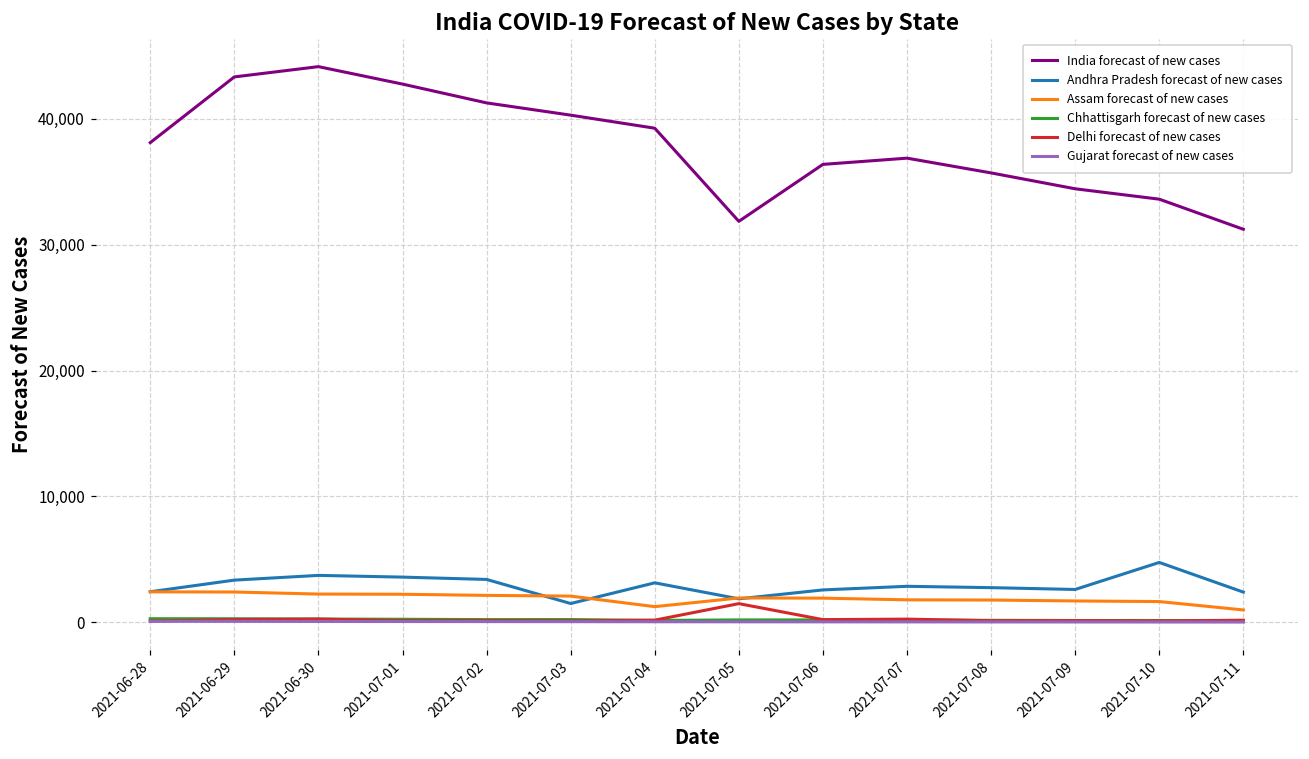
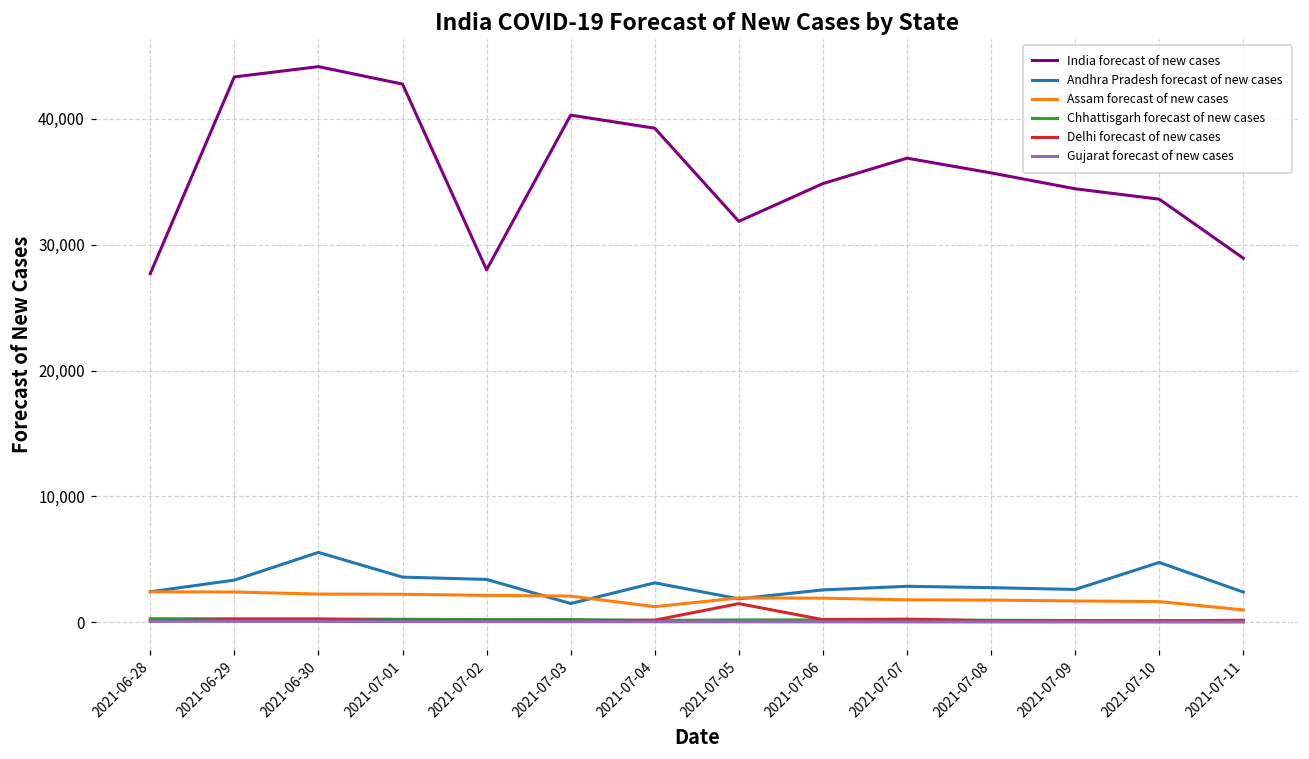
  {
    "India forecast of new cases": {
-     "2021-06-28": "38,100",
+     "2021-06-28": "27,700",
      "2021-06-29": "43,300",
      "2021-06-30": "44,100",
      "2021-07-01": "42,700",
-     "2021-07-02": "41,300",
+     "2021-07-02": "28,000",
      "2021-07-03": "40,300",
      "2021-07-04": "39,200",
      "2021-07-05": "31,800",
-     "2021-07-06": "36,400",
+     "2021-07-06": "34,800",
      "2021-07-07": "36,900",
      "2021-07-08": "35,700",
      "2021-07-09": "34,400",
      "2021-07-10": "33,600",
-     "2021-07-11": "31,200"
+     "2021-07-11": "28,900"
    },
    "Andhra Pradesh forecast of new cases": {
      "2021-06-29": "3,400",
-     "2021-06-30": "3,700",
+     "2021-06-30": "5,600",
      "2021-07-01": "3,600",
      "2021-07-02": "3,400",
      "2021-07-03": "1,500",
      "2021-07-04": "3,100",
      "2021-07-06": "2,600",
      "2021-07-07": "2,900",
      "2021-07-08": "2,800",
      "2021-07-09": "2,600",
      "2021-07-10": "4,800",
      "2021-07-11": "2,400"
    },
    "Assam forecast of new cases": {
      "2021-06-29": "2,400",
      "2021-06-30": "2,300",
      "2021-07-01": "2,200",
      "2021-07-02": "2,100",
      "2021-07-03": "2,100",
      "2021-07-04": "1,300",
      "2021-07-06": "1,900",
      "2021-07-07": "1,800",
      "2021-07-08": "1,800",
      "2021-07-09": "1,700",
      "2021-07-10": "1,700",
      "2021-07-11": "1,000"
    },
    "Delhi forecast of new cases": {
      "2021-07-05": "1,500"
    }
  }
